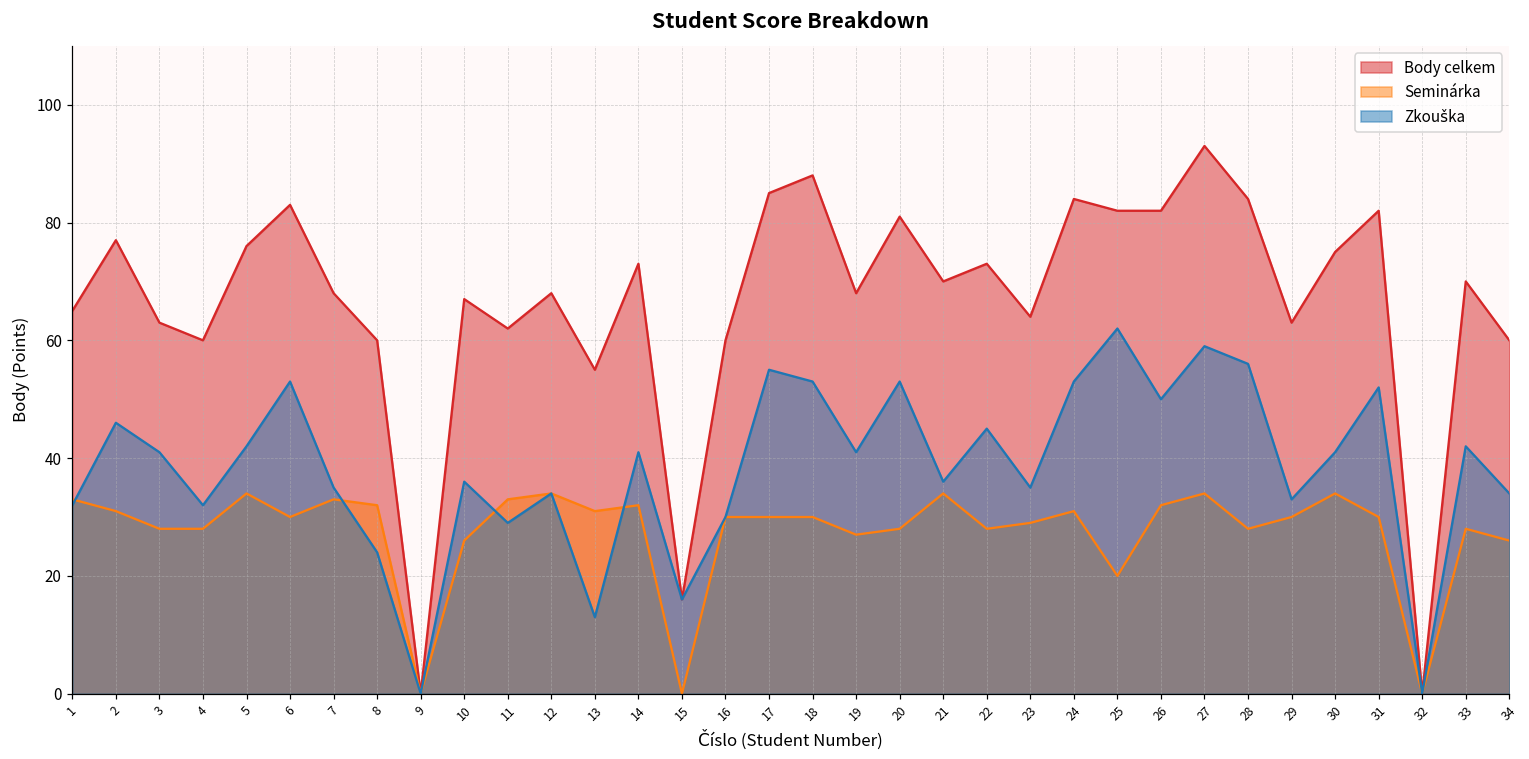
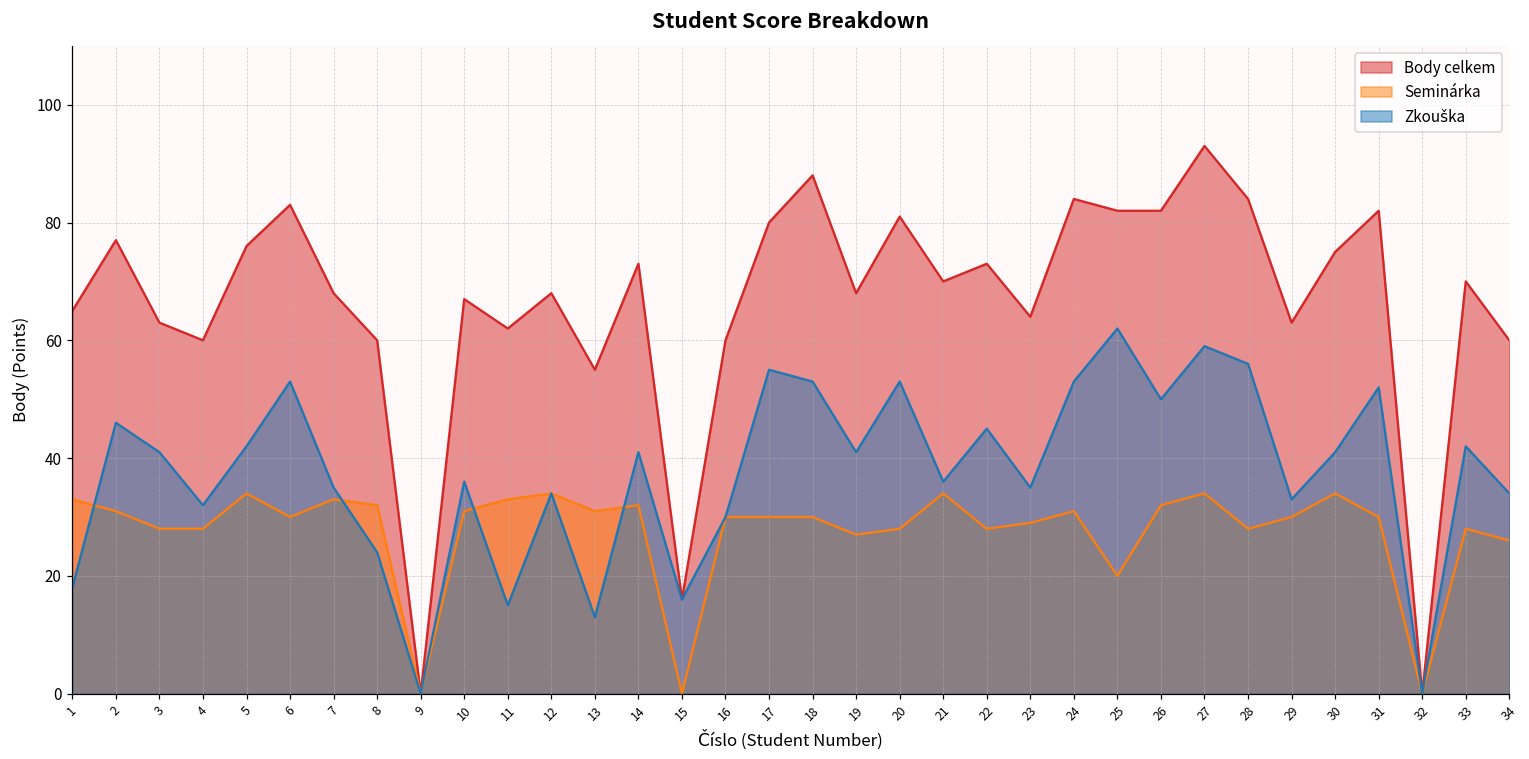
  {
    "Body celkem": {
      "1": 65,
      "2": 77,
      "3": 63,
      "4": 60,
      "5": 76,
      "6": 83,
      "7": 68,
      "8": 60,
      "10": 67,
      "11": 62,
      "12": 68,
      "13": 55,
      "14": 73,
      "16": 60,
-     "17": 85,
+     "17": 80,
      "18": 88,
      "19": 68,
      "20": 81,
      "21": 70,
      "22": 73,
      "23": 64,
      "24": 84,
      "25": 82,
      "26": 82,
      "27": 93,
      "28": 84,
      "29": 63,
      "30": 75,
      "31": 82,
      "33": 70,
      "34": 60
    },
    "Seminárka": {
      "1": 33,
      "2": 31,
      "3": 28,
      "4": 28,
      "5": 34,
      "6": 30,
      "7": 33,
      "8": 32,
-     "10": 26,
+     "10": 31,
      "11": 33,
      "13": 31,
      "14": 32,
      "15": 0,
      "17": 30,
      "18": 30,
      "19": 27,
      "20": 28,
      "21": 34,
      "22": 28,
      "23": 29,
      "24": 31,
      "25": 20,
      "26": 32,
      "27": 34,
      "28": 28,
      "29": 30,
      "30": 34,
      "31": 30,
      "33": 28,
      "34": 26
    },
    "Zkouška": {
-     "1": 32,
+     "1": 18,
      "2": 46,
      "3": 41,
      "4": 32,
      "5": 42,
      "6": 53,
      "7": 35,
      "8": 24,
      "10": 36,
-     "11": 29,
+     "11": 15,
      "13": 13,
      "14": 41,
      "17": 55,
      "18": 53,
      "19": 41,
      "20": 53,
      "21": 36,
      "22": 45,
      "23": 35,
      "24": 53,
      "25": 62,
      "26": 50,
      "27": 59,
      "28": 56,
      "29": 33,
      "30": 41,
      "31": 52,
      "33": 42,
      "34": 34
    }
  }
